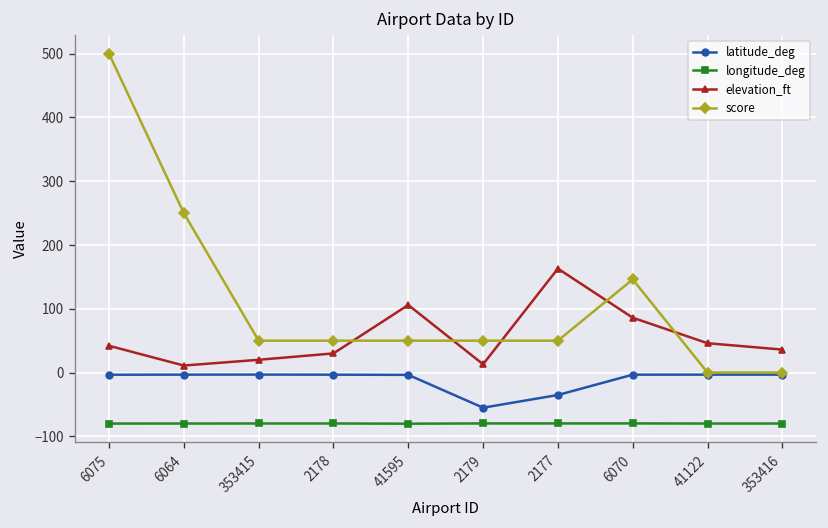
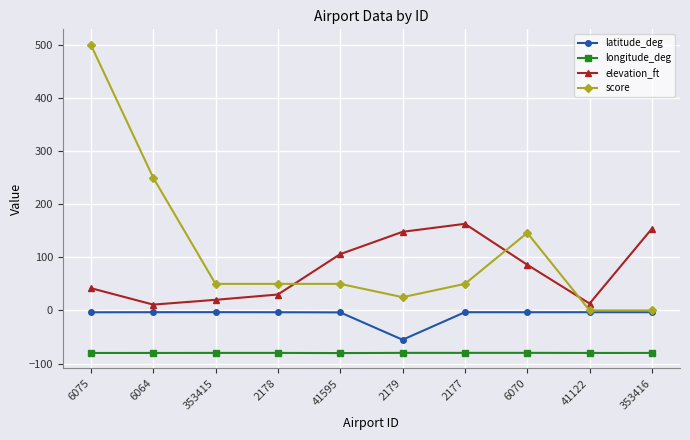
  {
    "latitude_deg": {
      "6075": 0,
      "6064": 0,
      "353415": 0,
      "2178": 0,
      "41595": 0,
      "2179": -60,
-     "2177": -40,
+     "2177": 0,
      "6070": 0
    },
    "longitude_deg": {
      "6075": -80,
      "6064": -80,
      "353415": -80,
      "2178": -80,
      "41595": -80,
      "2179": -80,
      "2177": -80,
      "6070": -80,
      "41122": -80,
      "353416": -80
    },
    "elevation_ft": {
      "6075": 40,
      "6064": 10,
      "353415": 20,
      "2178": 30,
      "41595": 110,
-     "2179": 10,
+     "2179": 150,
      "2177": 160,
      "6070": 90,
-     "41122": 50,
-     "353416": 40
+     "41122": 10,
+     "353416": 150
    },
    "score": {
      "6075": 500,
      "6064": 250,
      "353415": 50,
      "2178": 50,
      "41595": 50,
-     "2179": 50,
+     "2179": 30,
      "2177": 50,
      "6070": 150
    }
  }
